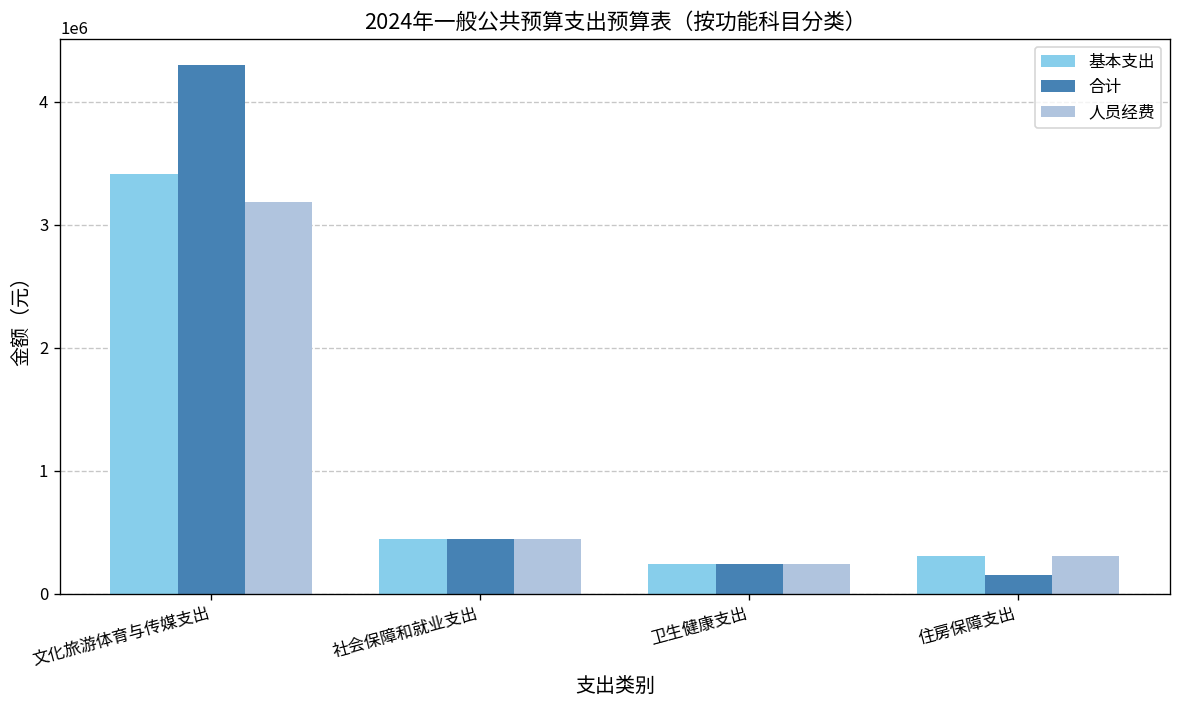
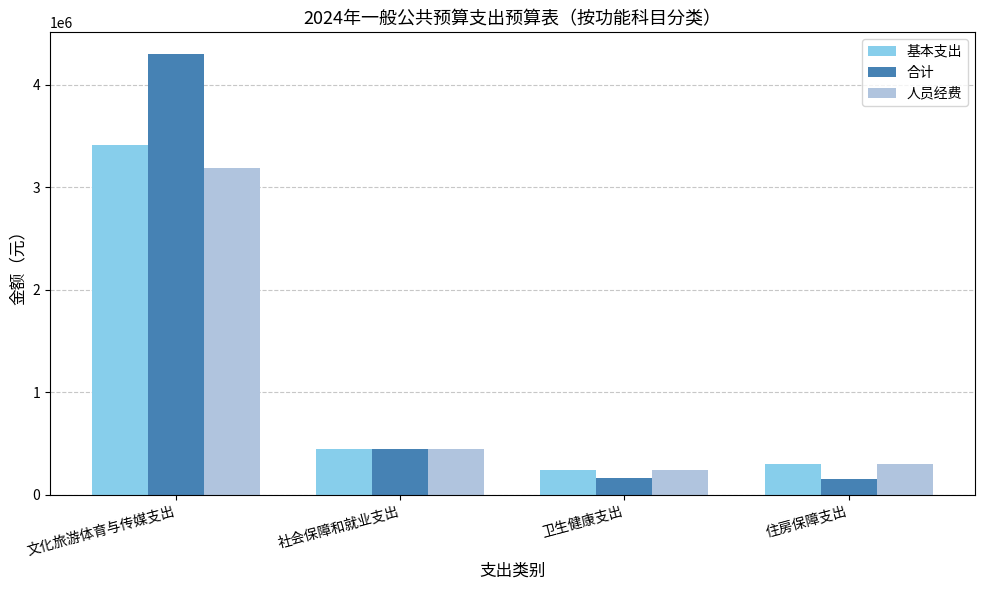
  {
    "合计": {
      "文化旅游体育与传媒支出": 4300000,
      "社会保障和就业支出": 440000,
-     "卫生健康支出": 240000,
+     "卫生健康支出": 160000,
      "住房保障支出": 150000
    }
  }
